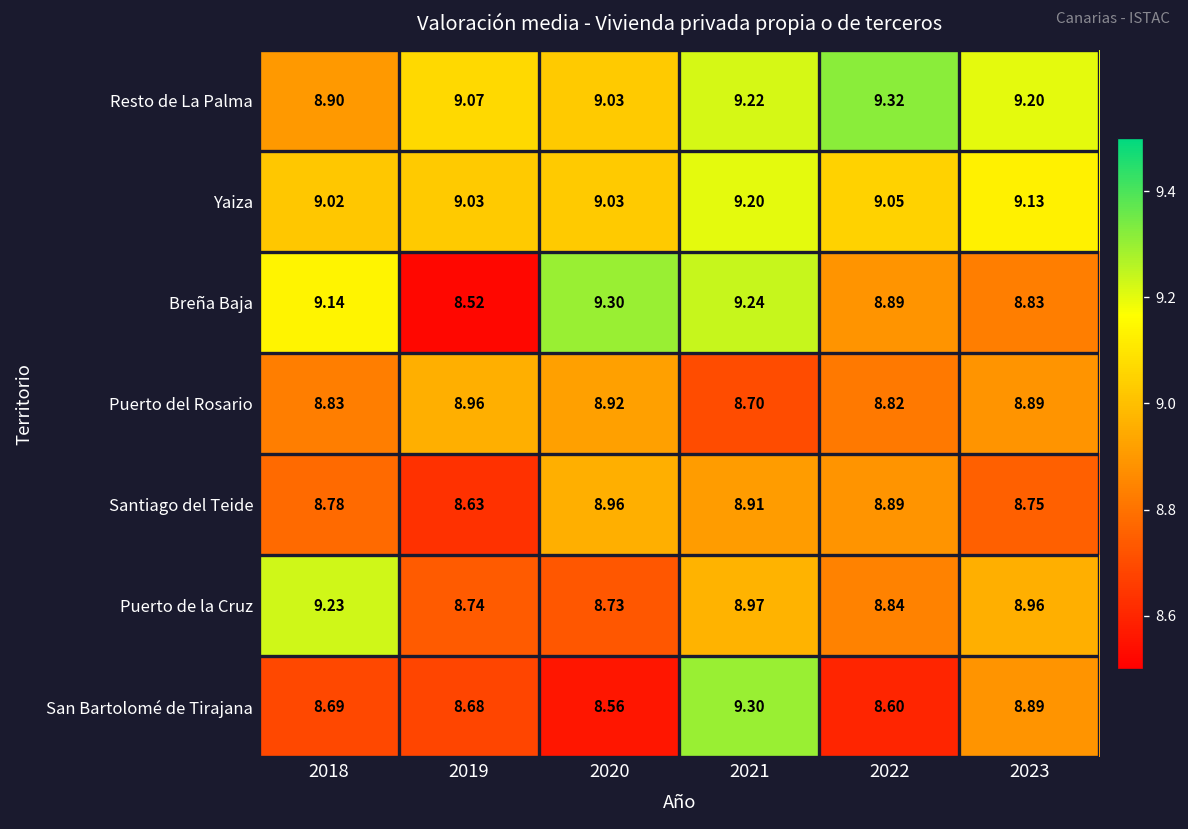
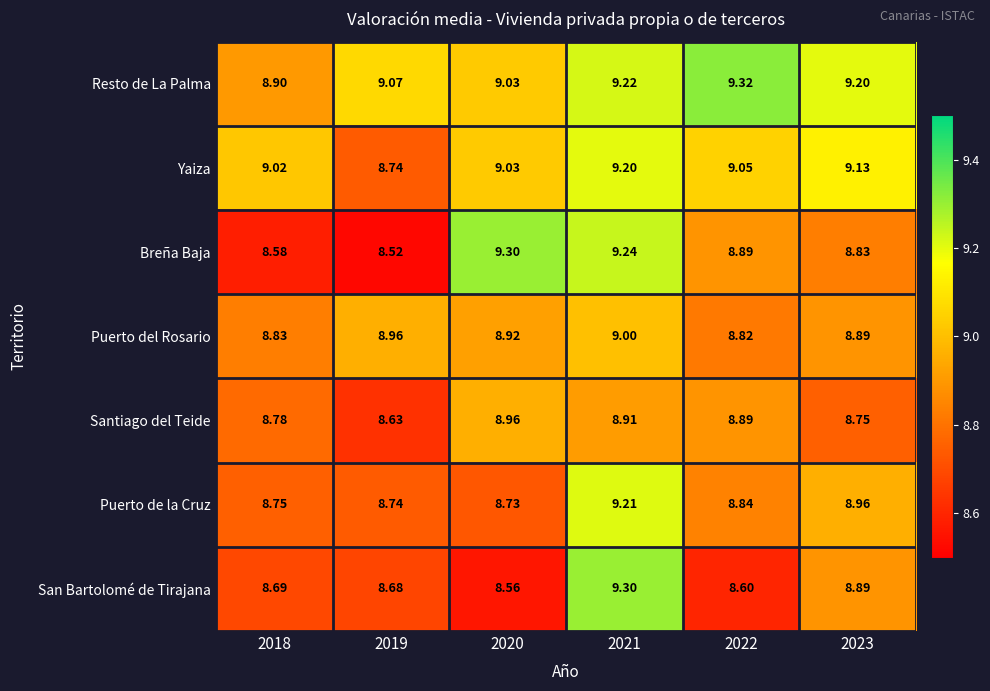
  {
    "Resto de La Palma": {
      "2018": 8.90,
      "2019": 9.07,
      "2020": 9.03,
      "2021": 9.22,
      "2022": 9.32,
      "2023": 9.20
    },
    "Yaiza": {
      "2018": 9.02,
-     "2019": 9.03,
+     "2019": 8.74,
      "2020": 9.03,
      "2021": 9.20,
      "2022": 9.05,
      "2023": 9.13
    },
    "Breña Baja": {
-     "2018": 9.14,
+     "2018": 8.58,
      "2019": 8.52,
      "2020": 9.30,
      "2021": 9.24,
      "2022": 8.89,
      "2023": 8.83
    },
    "Puerto del Rosario": {
      "2018": 8.83,
      "2019": 8.96,
      "2020": 8.92,
-     "2021": 8.70,
+     "2021": 9.00,
      "2022": 8.82,
      "2023": 8.89
    },
    "Santiago del Teide": {
      "2018": 8.78,
      "2019": 8.63,
      "2020": 8.96,
      "2021": 8.91,
      "2022": 8.89,
      "2023": 8.75
    },
    "Puerto de la Cruz": {
-     "2018": 9.23,
+     "2018": 8.75,
      "2019": 8.74,
      "2020": 8.73,
-     "2021": 8.97,
+     "2021": 9.21,
      "2022": 8.84,
      "2023": 8.96
    },
    "San Bartolomé de Tirajana": {
      "2018": 8.69,
      "2019": 8.68,
      "2020": 8.56,
      "2021": 9.30,
      "2022": 8.60,
      "2023": 8.89
    }
  }
